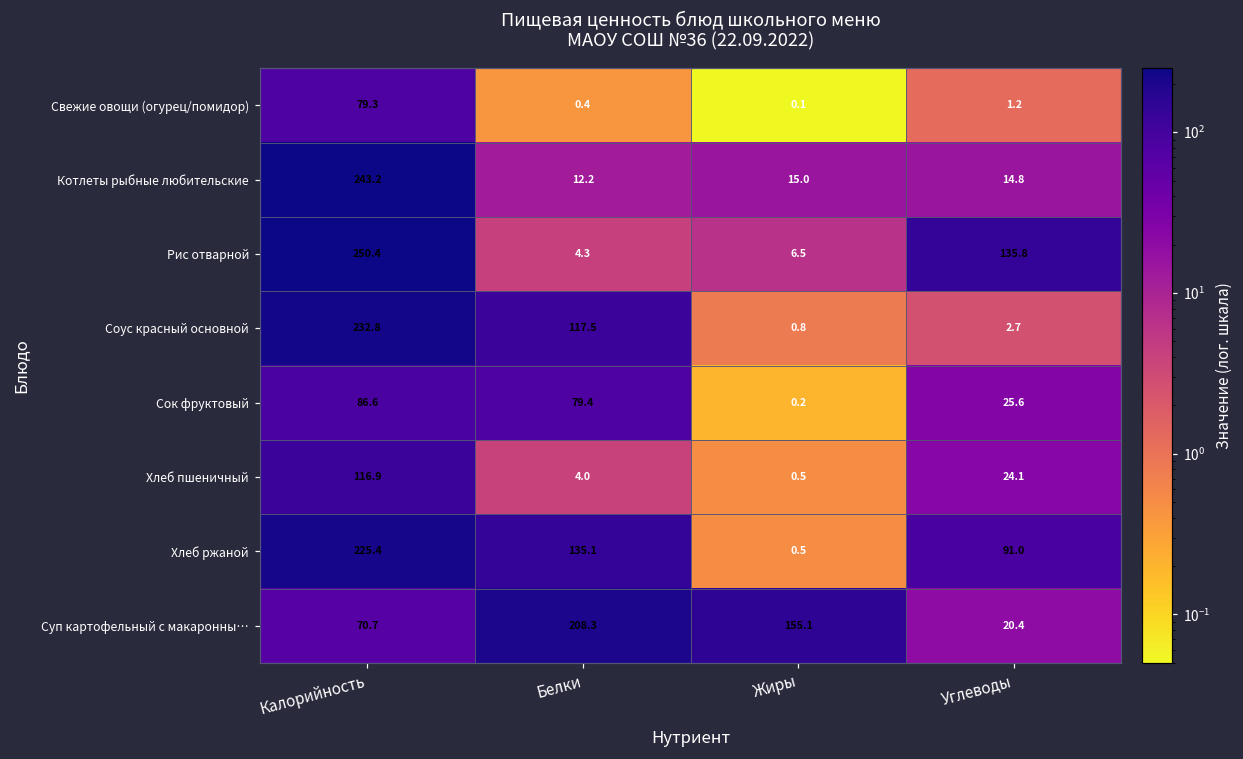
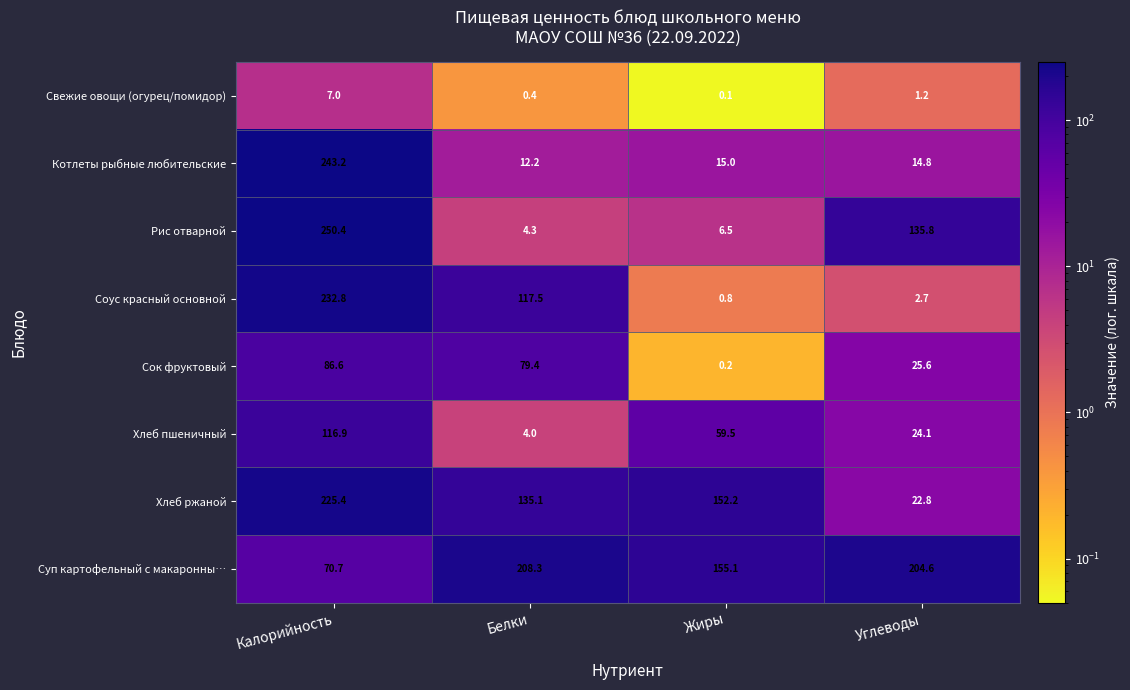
  {
    "Свежие овощи (огурец/помидор)": {
-     "Калорийность": 79.3,
+     "Калорийность": 7.0,
      "Белки": 0.4,
      "Жиры": 0.1,
      "Углеводы": 1.2
    },
    "Котлеты рыбные любительские": {
      "Калорийность": 243.2,
      "Белки": 12.2,
      "Жиры": 15.0,
      "Углеводы": 14.8
    },
    "Рис отварной": {
      "Калорийность": 250.4,
      "Белки": 4.3,
      "Жиры": 6.5,
      "Углеводы": 135.8
    },
    "Соус красный основной": {
      "Калорийность": 232.8,
      "Белки": 117.5,
      "Жиры": 0.8,
      "Углеводы": 2.7
    },
    "Сок фруктовый": {
      "Калорийность": 86.6,
      "Белки": 79.4,
      "Жиры": 0.2,
      "Углеводы": 25.6
    },
    "Хлеб пшеничный": {
      "Калорийность": 116.9,
      "Белки": 4.0,
-     "Жиры": 0.5,
+     "Жиры": 59.5,
      "Углеводы": 24.1
    },
    "Хлеб ржаной": {
      "Калорийность": 225.4,
      "Белки": 135.1,
-     "Жиры": 0.5,
-     "Углеводы": 91.0
+     "Жиры": 152.2,
+     "Углеводы": 22.8
    },
    "Суп картофельный с макаронны…": {
      "Калорийность": 70.7,
      "Белки": 208.3,
      "Жиры": 155.1,
-     "Углеводы": 20.4
+     "Углеводы": 204.6
    }
  }
